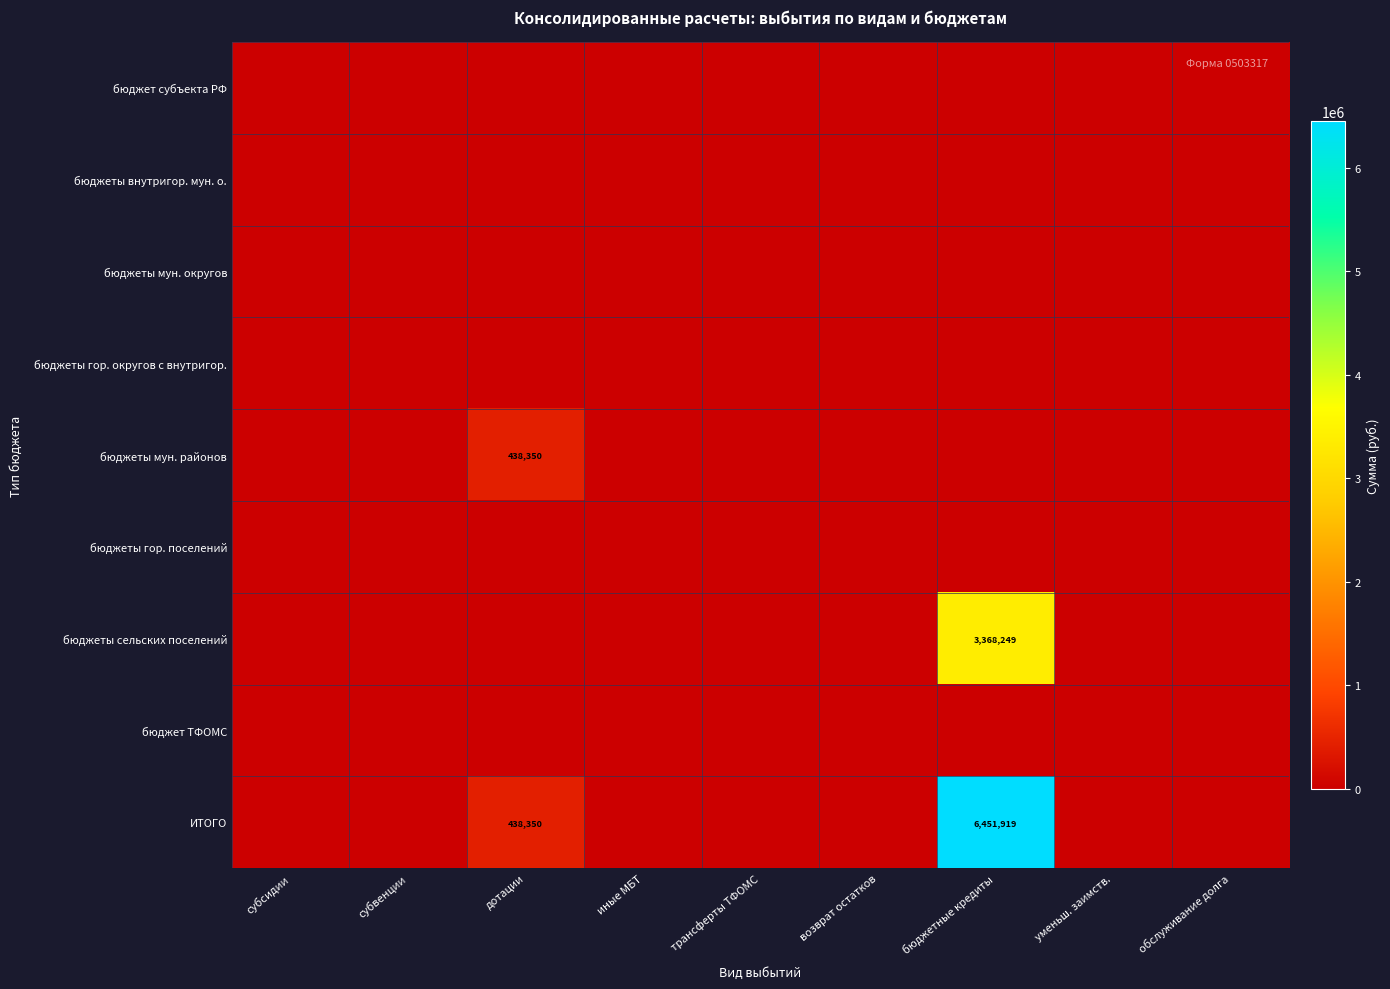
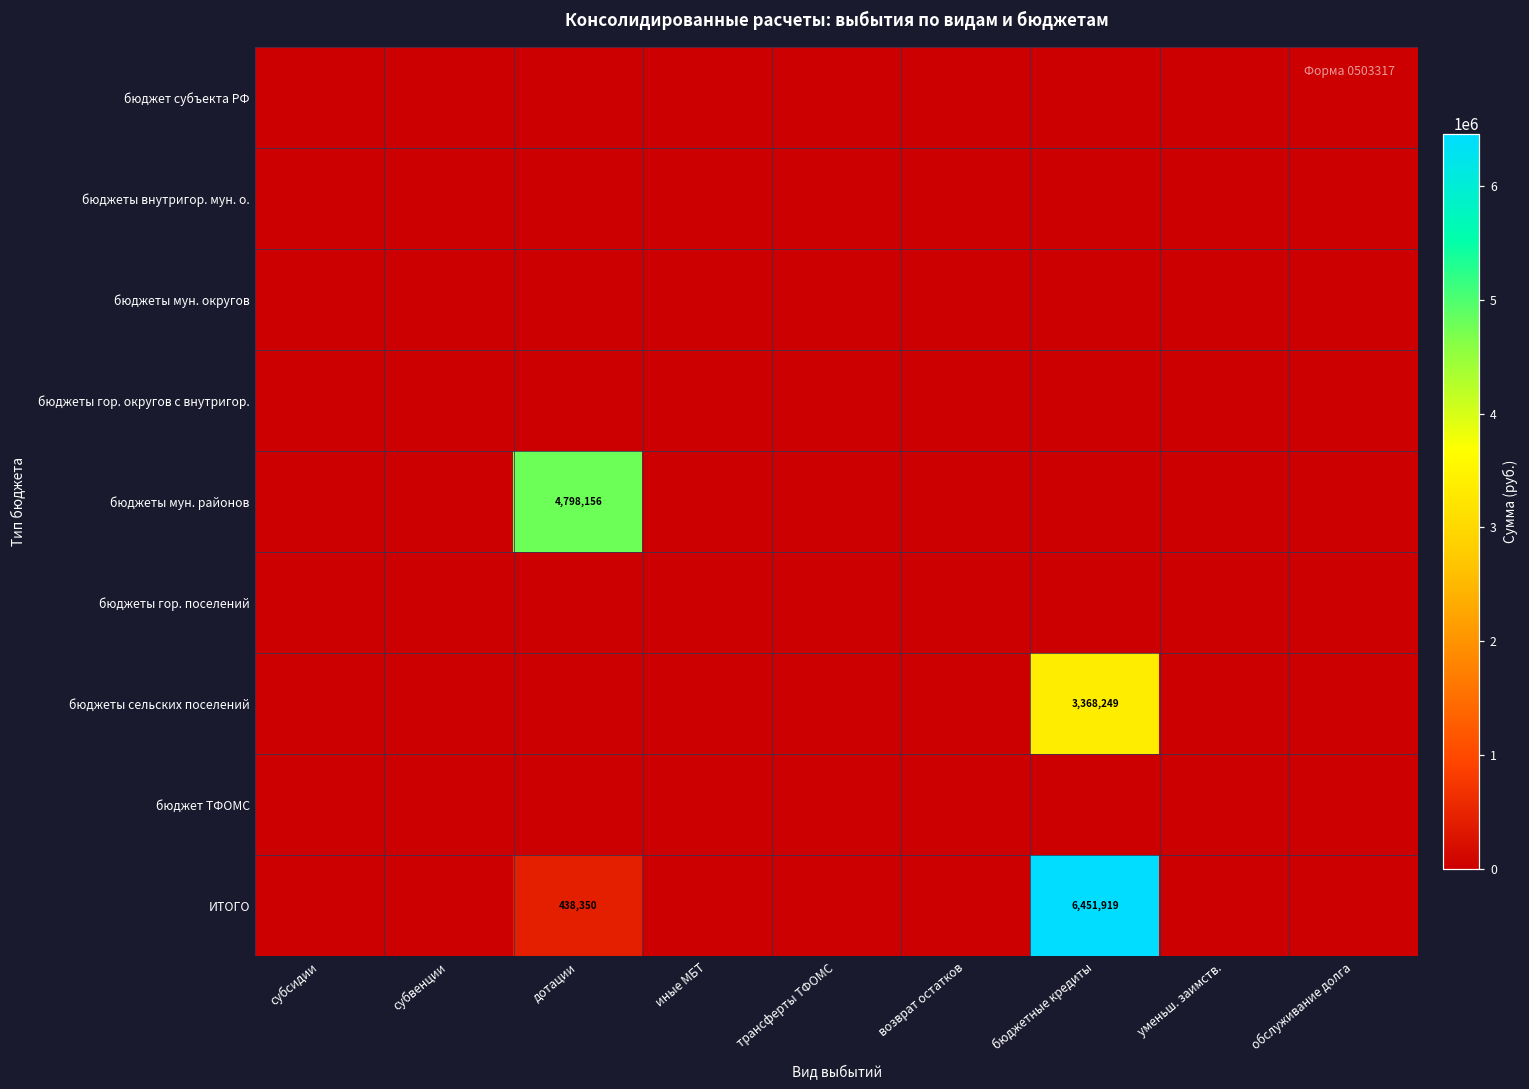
  {
    "бюджет субъекта РФ": {
      "обслуживание долга": "0503317"
    },
    "бюджеты мун. районов": {
-     "дотации": "438,350"
+     "дотации": "4,798,156"
    },
    "бюджеты сельских поселений": {
      "бюджетные кредиты": "3,368,249"
    },
    "ИТОГО": {
      "дотации": "438,350",
      "бюджетные кредиты": "6,451,919"
    }
  }
